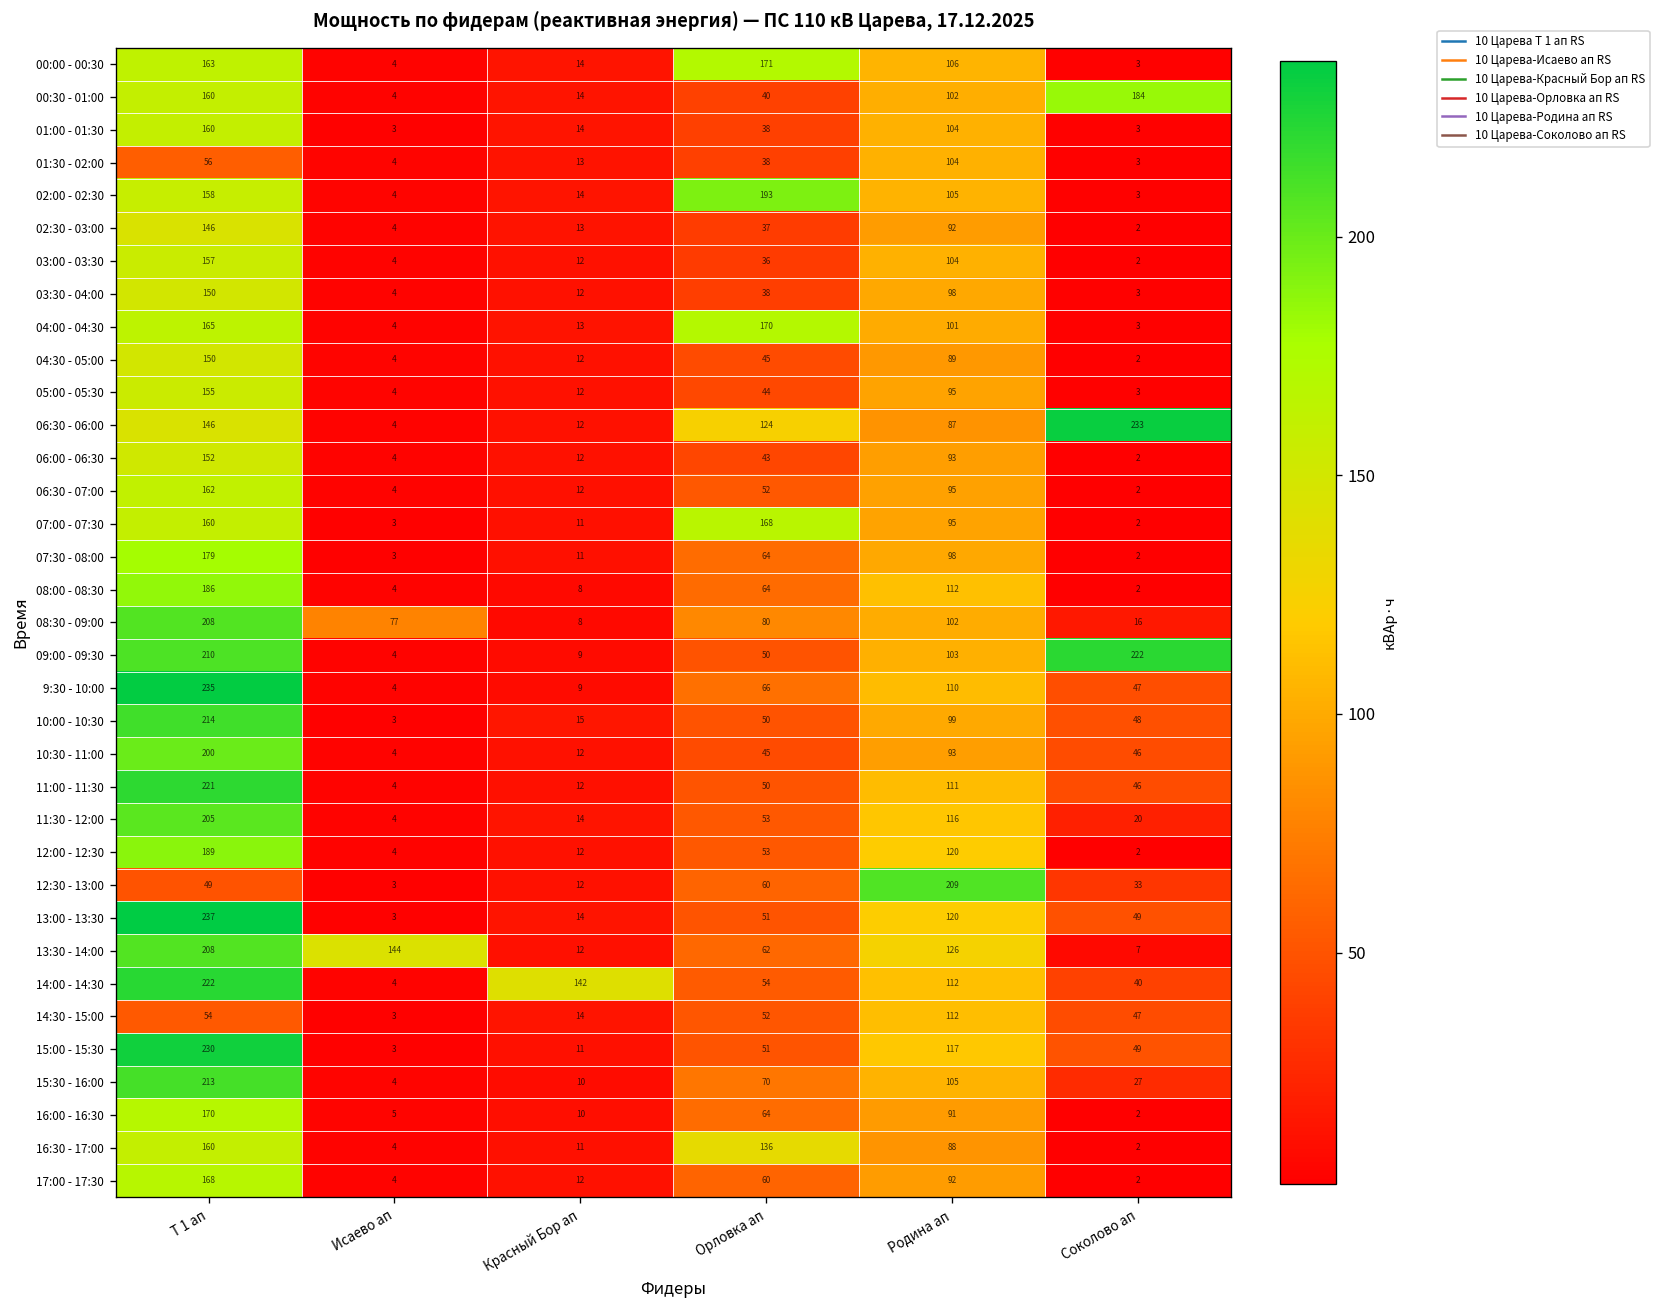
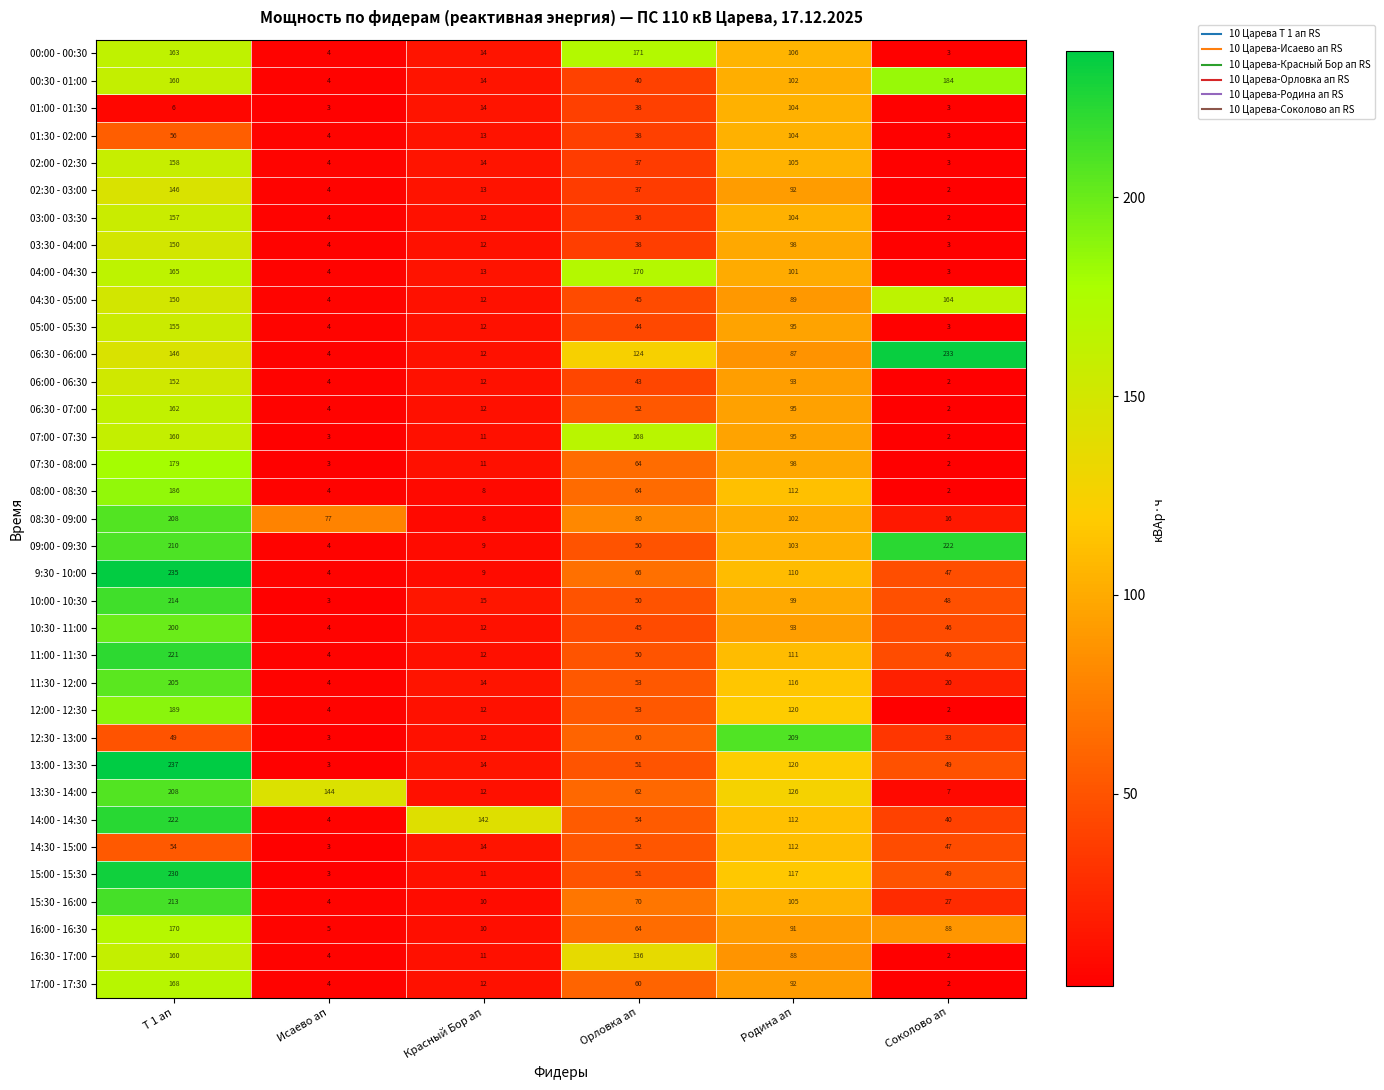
  {
    "01:00 - 01:30": {
-     "Т 1 ап": 160,
+     "Т 1 ап": 6,
      "Исаево ап": 3,
      "Красный Бор ап": 14,
      "Орловка ап": 38,
      "Родина ап": 104,
      "Соколово ап": 3
    },
    "02:00 - 02:30": {
      "Т 1 ап": 158,
      "Исаево ап": 4,
      "Красный Бор ап": 14,
-     "Орловка ап": 193,
+     "Орловка ап": 37,
      "Родина ап": 105,
      "Соколово ап": 3
    },
    "04:30 - 05:00": {
      "Т 1 ап": 150,
      "Исаево ап": 4,
      "Красный Бор ап": 12,
      "Орловка ап": 45,
      "Родина ап": 89,
-     "Соколово ап": 2
+     "Соколово ап": 164
    },
    "16:00 - 16:30": {
      "Т 1 ап": 170,
      "Исаево ап": 5,
      "Красный Бор ап": 10,
      "Орловка ап": 64,
      "Родина ап": 91,
-     "Соколово ап": 2
+     "Соколово ап": 88
    }
  }
